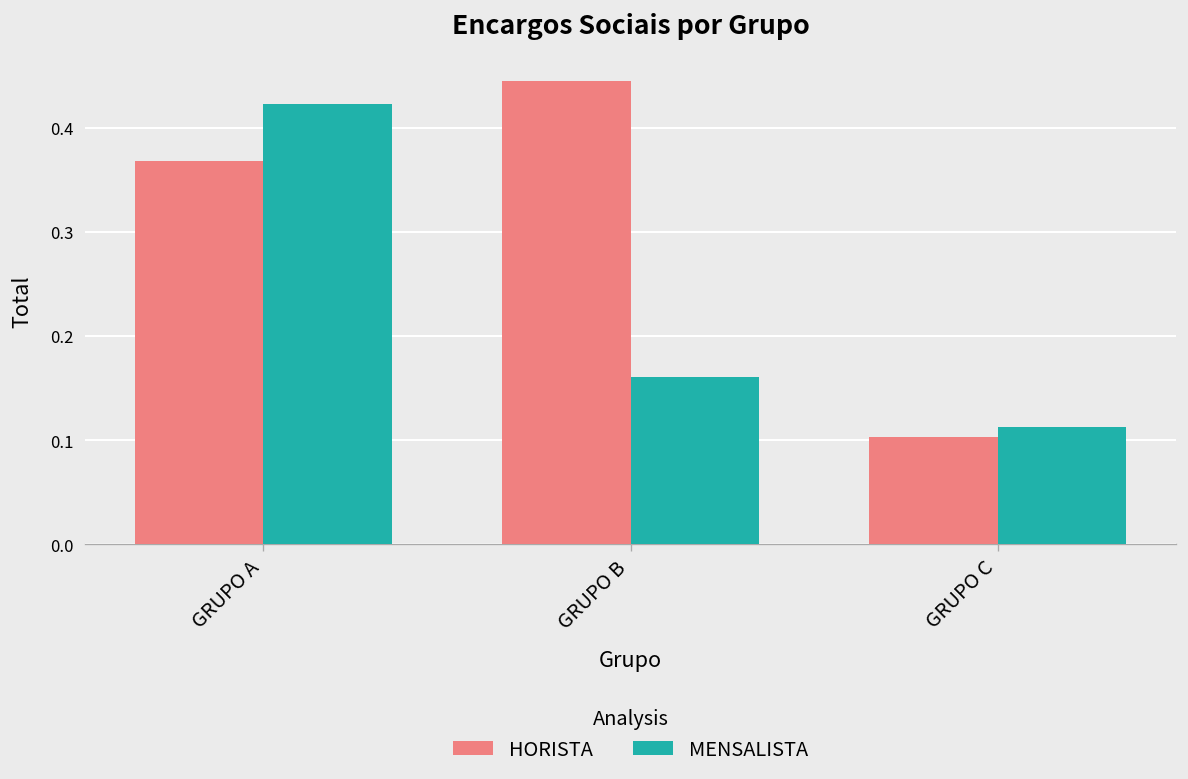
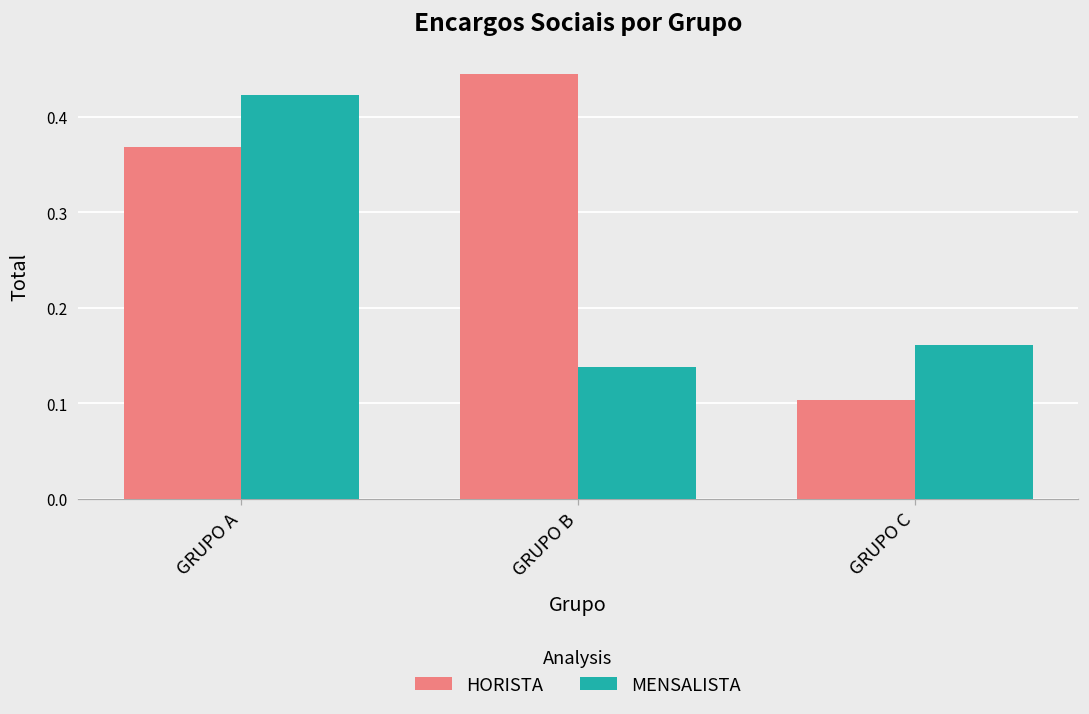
  {
    "HORISTA": {
      "GRUPO A": 0.37,
      "GRUPO B": 0.44,
      "GRUPO C": 0.10
    },
    "MENSALISTA": {
      "GRUPO A": 0.42,
-     "GRUPO B": 0.16,
-     "GRUPO C": 0.11
+     "GRUPO B": 0.14,
+     "GRUPO C": 0.16
    }
  }
